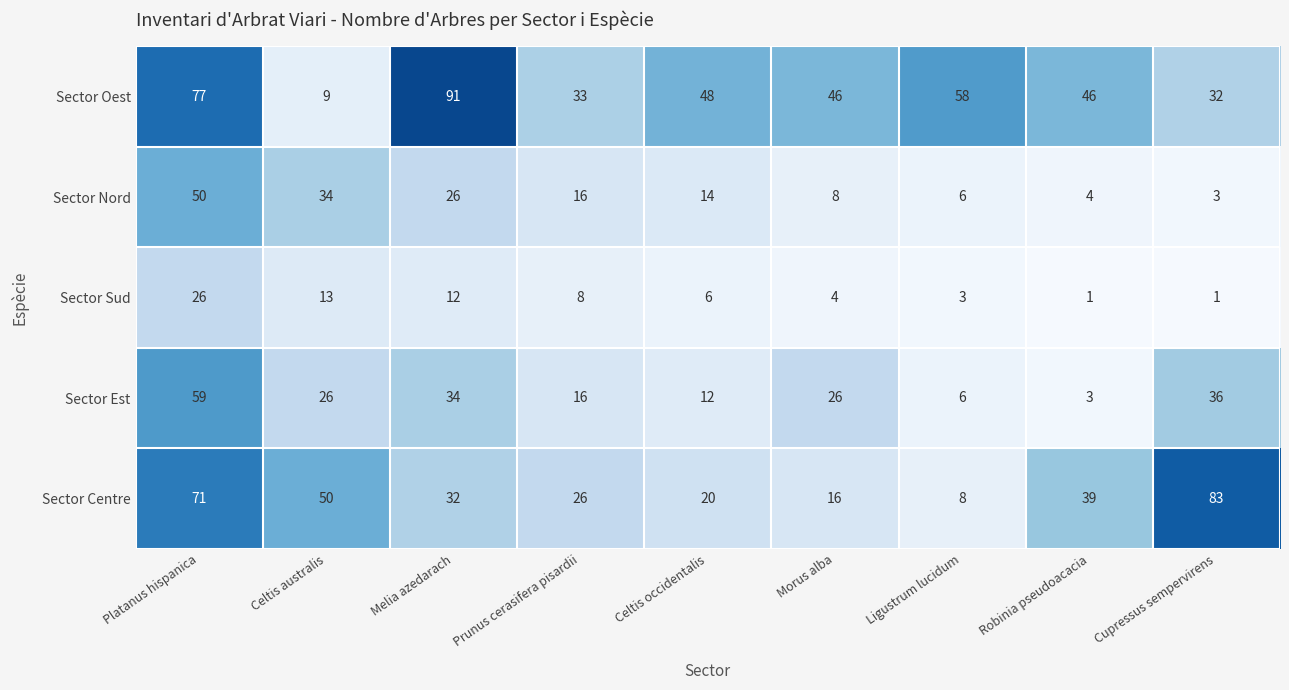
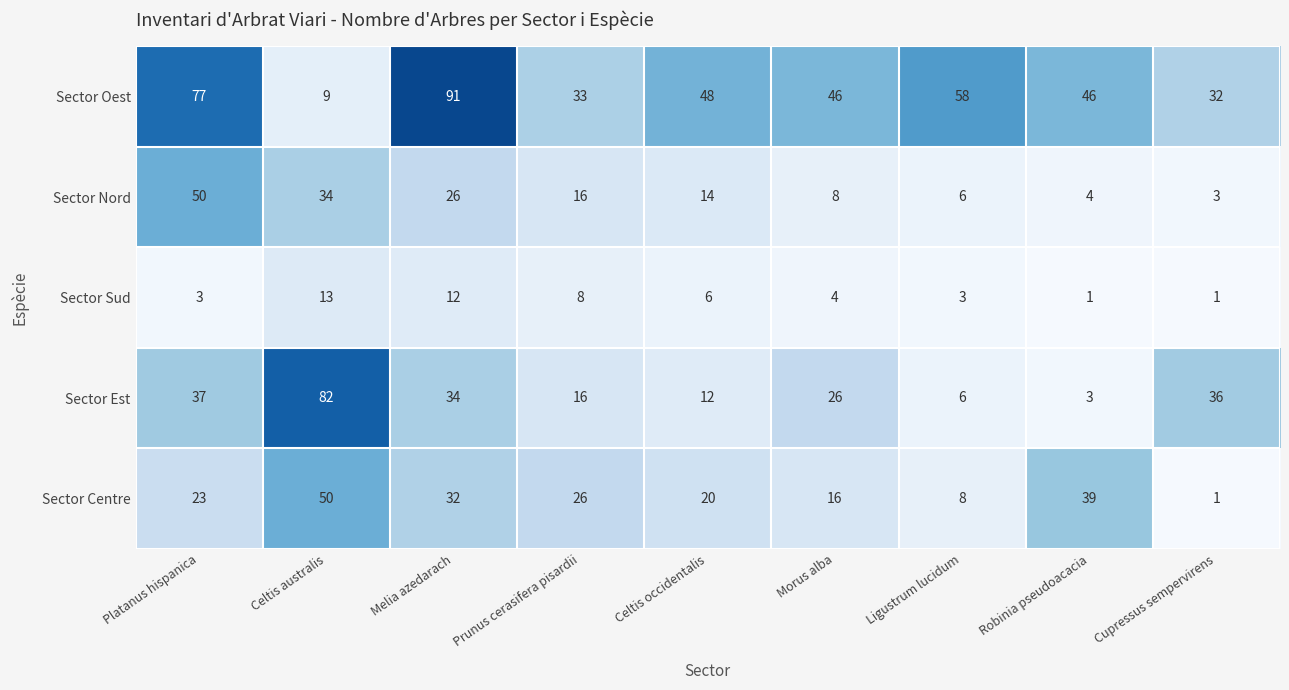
  {
    "Sector Oest": {
      "Platanus hispanica": 77,
      "Celtis australis": 9,
      "Melia azedarach": 91,
      "Prunus cerasifera pisardii": 33,
      "Celtis occidentalis": 48,
      "Morus alba": 46,
      "Ligustrum lucidum": 58,
      "Robinia pseudoacacia": 46,
      "Cupressus sempervirens": 32
    },
    "Sector Nord": {
      "Platanus hispanica": 50,
      "Celtis australis": 34,
      "Melia azedarach": 26,
      "Prunus cerasifera pisardii": 16,
      "Celtis occidentalis": 14,
      "Morus alba": 8,
      "Ligustrum lucidum": 6,
      "Robinia pseudoacacia": 4,
      "Cupressus sempervirens": 3
    },
    "Sector Sud": {
-     "Platanus hispanica": 26,
+     "Platanus hispanica": 3,
      "Celtis australis": 13,
      "Melia azedarach": 12,
      "Prunus cerasifera pisardii": 8,
      "Celtis occidentalis": 6,
      "Morus alba": 4,
      "Ligustrum lucidum": 3,
      "Robinia pseudoacacia": 1,
      "Cupressus sempervirens": 1
    },
    "Sector Est": {
-     "Platanus hispanica": 59,
-     "Celtis australis": 26,
+     "Platanus hispanica": 37,
+     "Celtis australis": 82,
      "Melia azedarach": 34,
      "Prunus cerasifera pisardii": 16,
      "Celtis occidentalis": 12,
      "Morus alba": 26,
      "Ligustrum lucidum": 6,
      "Robinia pseudoacacia": 3,
      "Cupressus sempervirens": 36
    },
    "Sector Centre": {
-     "Platanus hispanica": 71,
+     "Platanus hispanica": 23,
      "Celtis australis": 50,
      "Melia azedarach": 32,
      "Prunus cerasifera pisardii": 26,
      "Celtis occidentalis": 20,
      "Morus alba": 16,
      "Ligustrum lucidum": 8,
      "Robinia pseudoacacia": 39,
-     "Cupressus sempervirens": 83
+     "Cupressus sempervirens": 1
    }
  }
